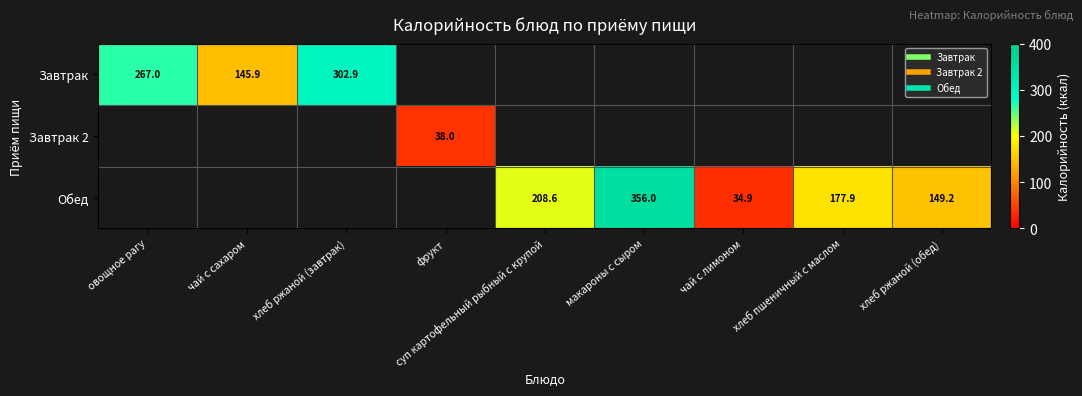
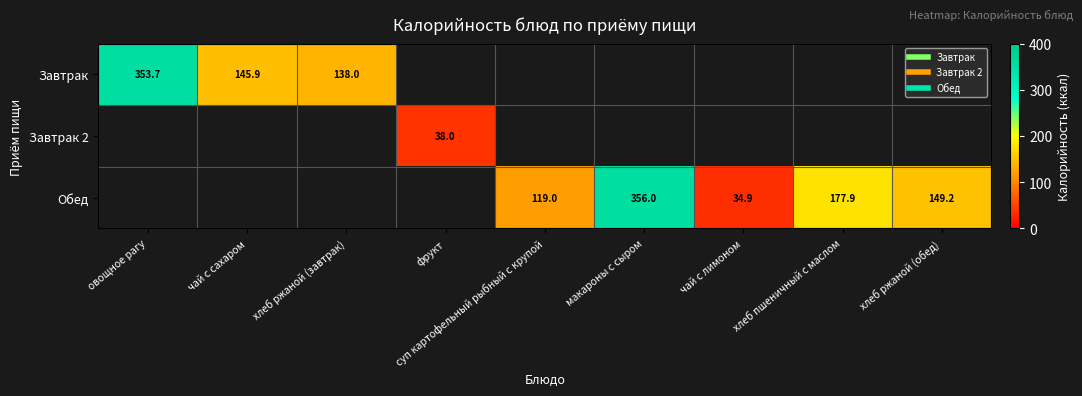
  {
    "Завтрак": {
-     "овощное рагу": 267.0,
+     "овощное рагу": 353.7,
      "чай с сахаром": 145.9,
-     "хлеб ржаной (завтрак)": 302.9
+     "хлеб ржаной (завтрак)": 138.0
    },
    "Завтрак 2": {
      "фрукт": 38.0
    },
    "Обед": {
-     "суп картофельный рыбный с крупой": 208.6,
+     "суп картофельный рыбный с крупой": 119.0,
      "макароны с сыром": 356.0,
      "чай с лимоном": 34.9,
      "хлеб пшеничный с маслом": 177.9,
      "хлеб ржаной (обед)": 149.2
    }
  }
